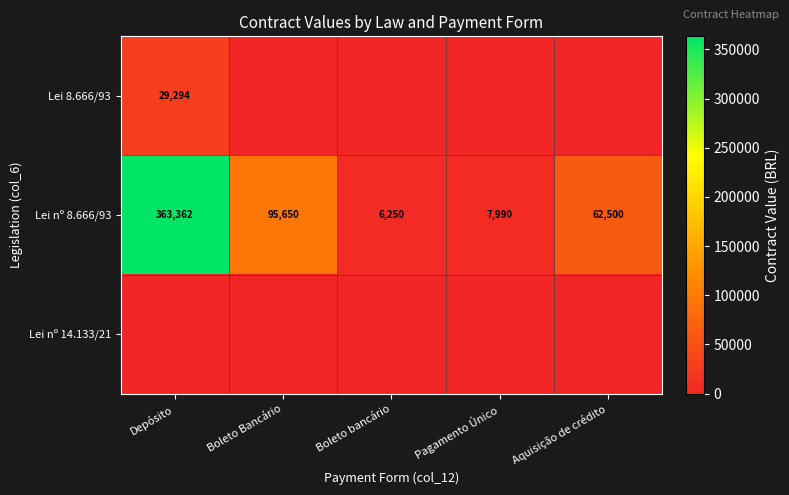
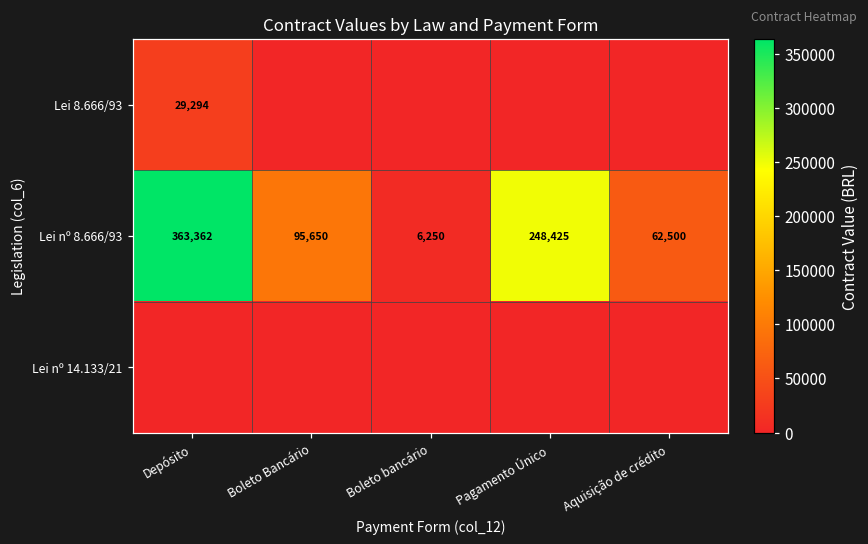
  {
    "Lei 8.666/93": {
      "Depósito": "29,294"
    },
    "Lei nº 8.666/93": {
      "Depósito": "363,362",
      "Boleto Bancário": "95,650",
      "Boleto bancário": "6,250",
-     "Pagamento Único": "7,990",
+     "Pagamento Único": "248,425",
      "Aquisição de crédito": "62,500"
    }
  }
